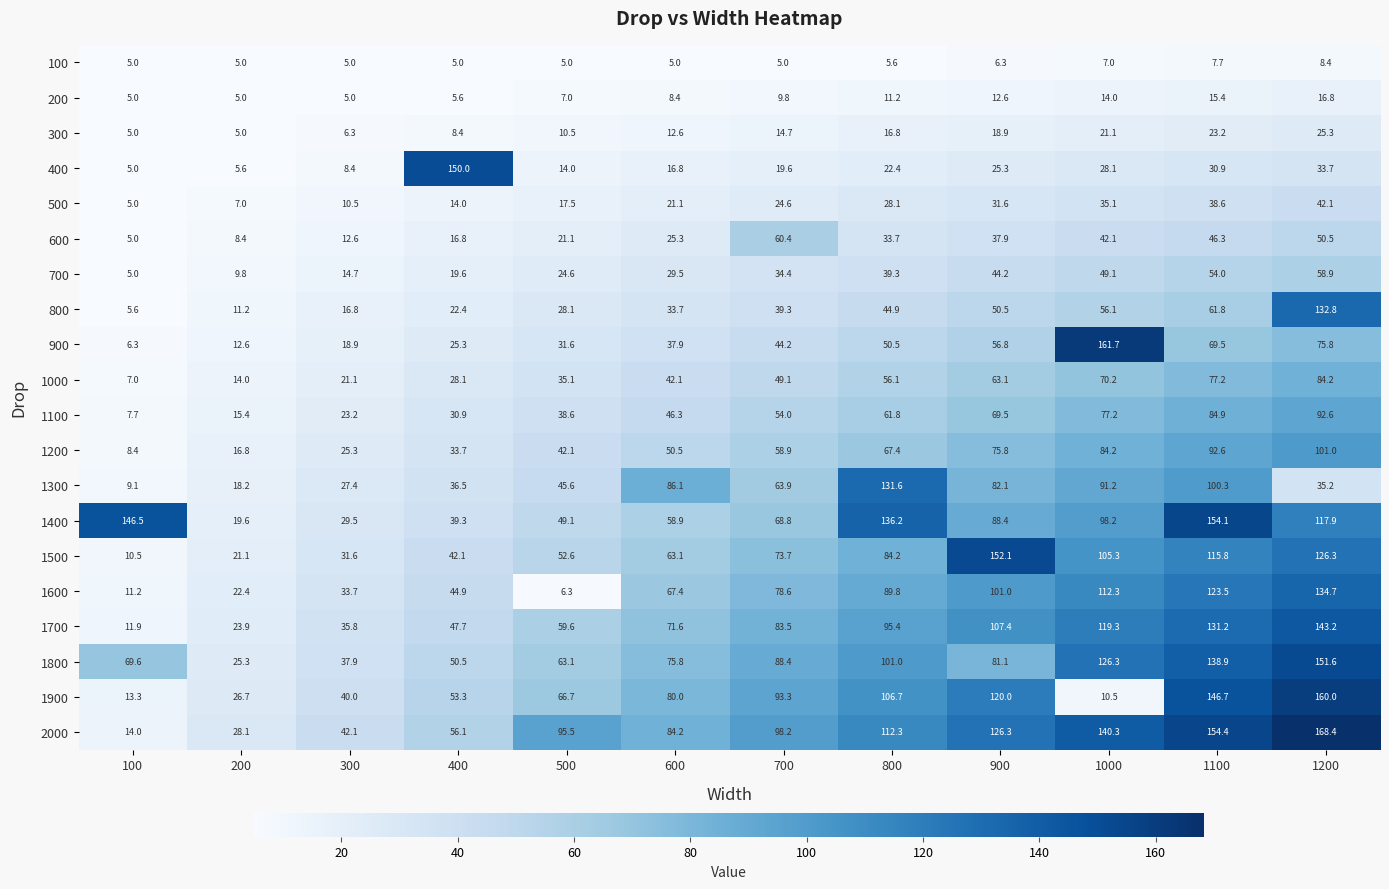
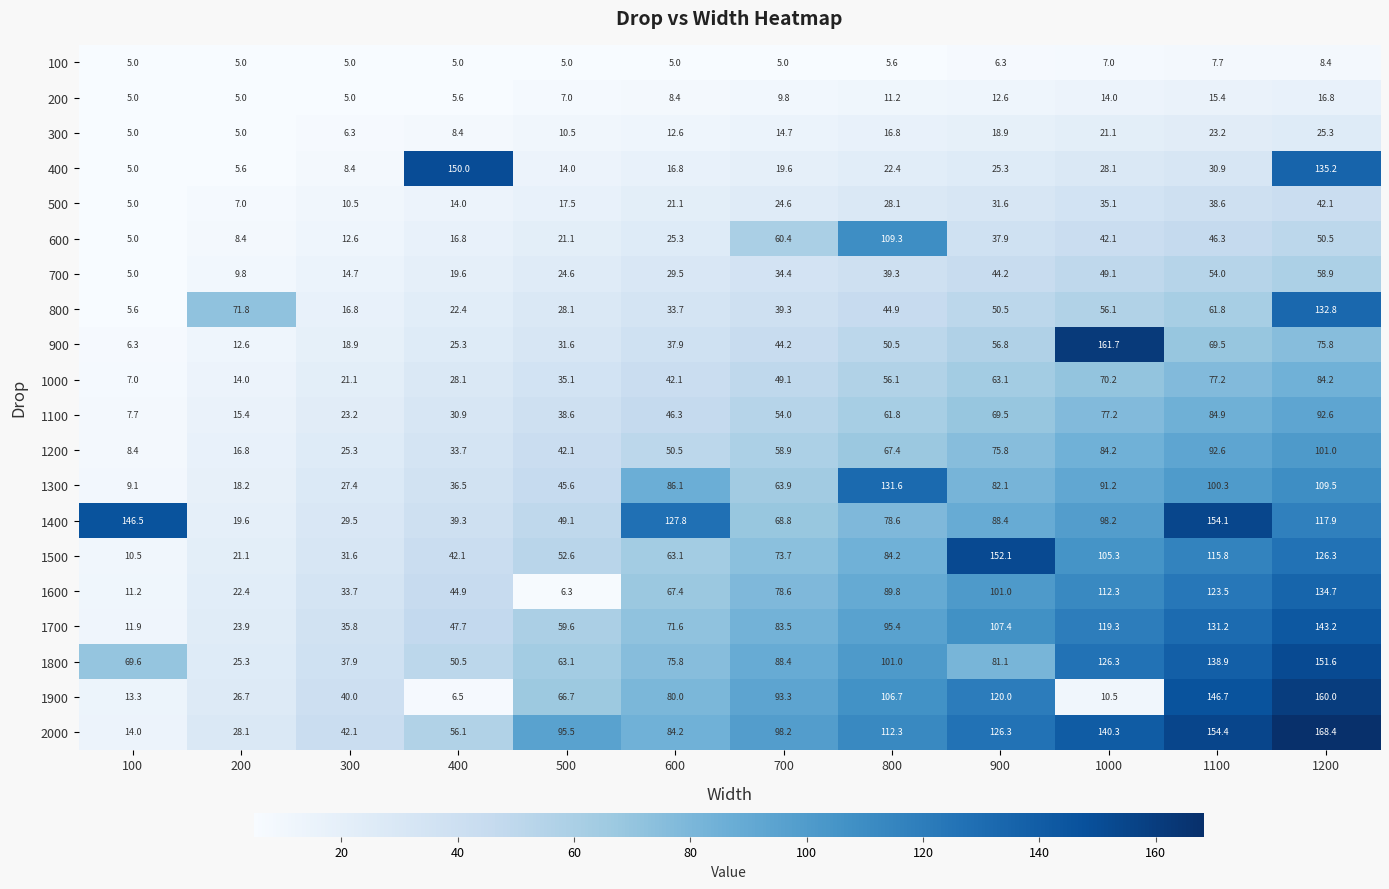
  {
    "400": {
      "100": 5.0,
      "200": 5.6,
      "300": 8.4,
      "400": 150.0,
      "500": 14.0,
      "600": 16.8,
      "700": 19.6,
      "800": 22.4,
      "900": 25.3,
      "1000": 28.1,
      "1100": 30.9,
-     "1200": 33.7
+     "1200": 135.2
    },
    "600": {
      "100": 5.0,
      "200": 8.4,
      "300": 12.6,
      "400": 16.8,
      "500": 21.1,
      "600": 25.3,
      "700": 60.4,
-     "800": 33.7,
+     "800": 109.3,
      "900": 37.9,
      "1000": 42.1,
      "1100": 46.3,
      "1200": 50.5
    },
    "800": {
      "100": 5.6,
-     "200": 11.2,
+     "200": 71.8,
      "300": 16.8,
      "400": 22.4,
      "500": 28.1,
      "600": 33.7,
      "700": 39.3,
      "800": 44.9,
      "900": 50.5,
      "1000": 56.1,
      "1100": 61.8,
      "1200": 132.8
    },
    "1300": {
      "100": 9.1,
      "200": 18.2,
      "300": 27.4,
      "400": 36.5,
      "500": 45.6,
      "600": 86.1,
      "700": 63.9,
      "800": 131.6,
      "900": 82.1,
      "1000": 91.2,
      "1100": 100.3,
-     "1200": 35.2
+     "1200": 109.5
    },
    "1400": {
      "100": 146.5,
      "200": 19.6,
      "300": 29.5,
      "400": 39.3,
      "500": 49.1,
-     "600": 58.9,
+     "600": 127.8,
      "700": 68.8,
-     "800": 136.2,
+     "800": 78.6,
      "900": 88.4,
      "1000": 98.2,
      "1100": 154.1,
      "1200": 117.9
    },
    "1900": {
      "100": 13.3,
      "200": 26.7,
      "300": 40.0,
-     "400": 53.3,
+     "400": 6.5,
      "500": 66.7,
      "600": 80.0,
      "700": 93.3,
      "800": 106.7,
      "900": 120.0,
      "1000": 10.5,
      "1100": 146.7,
      "1200": 160.0
    }
  }
